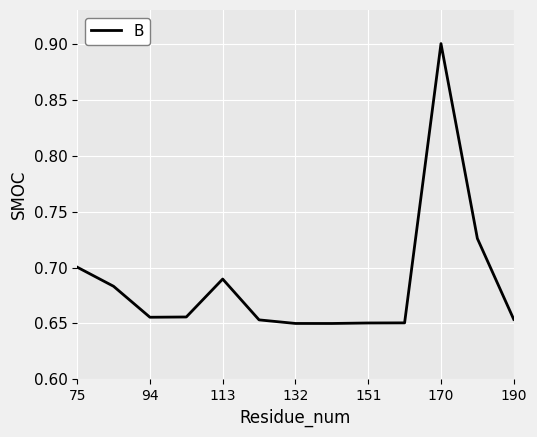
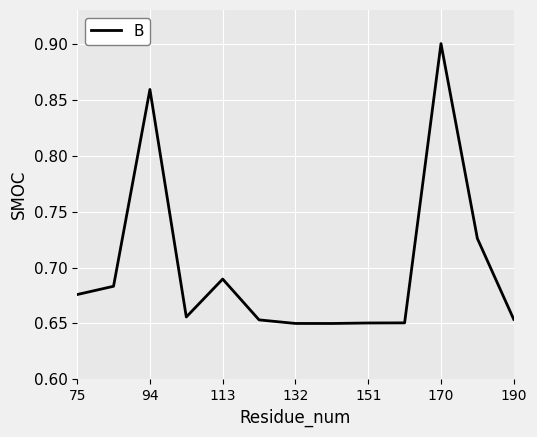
  {
-   "75": 0.700,
-   "94": 0.656,
+   "75": 0.676,
+   "94": 0.859,
    "113": 0.690,
    "132": 0.650,
    "151": 0.650,
    "170": 0.900,
    "190": 0.654
  }
